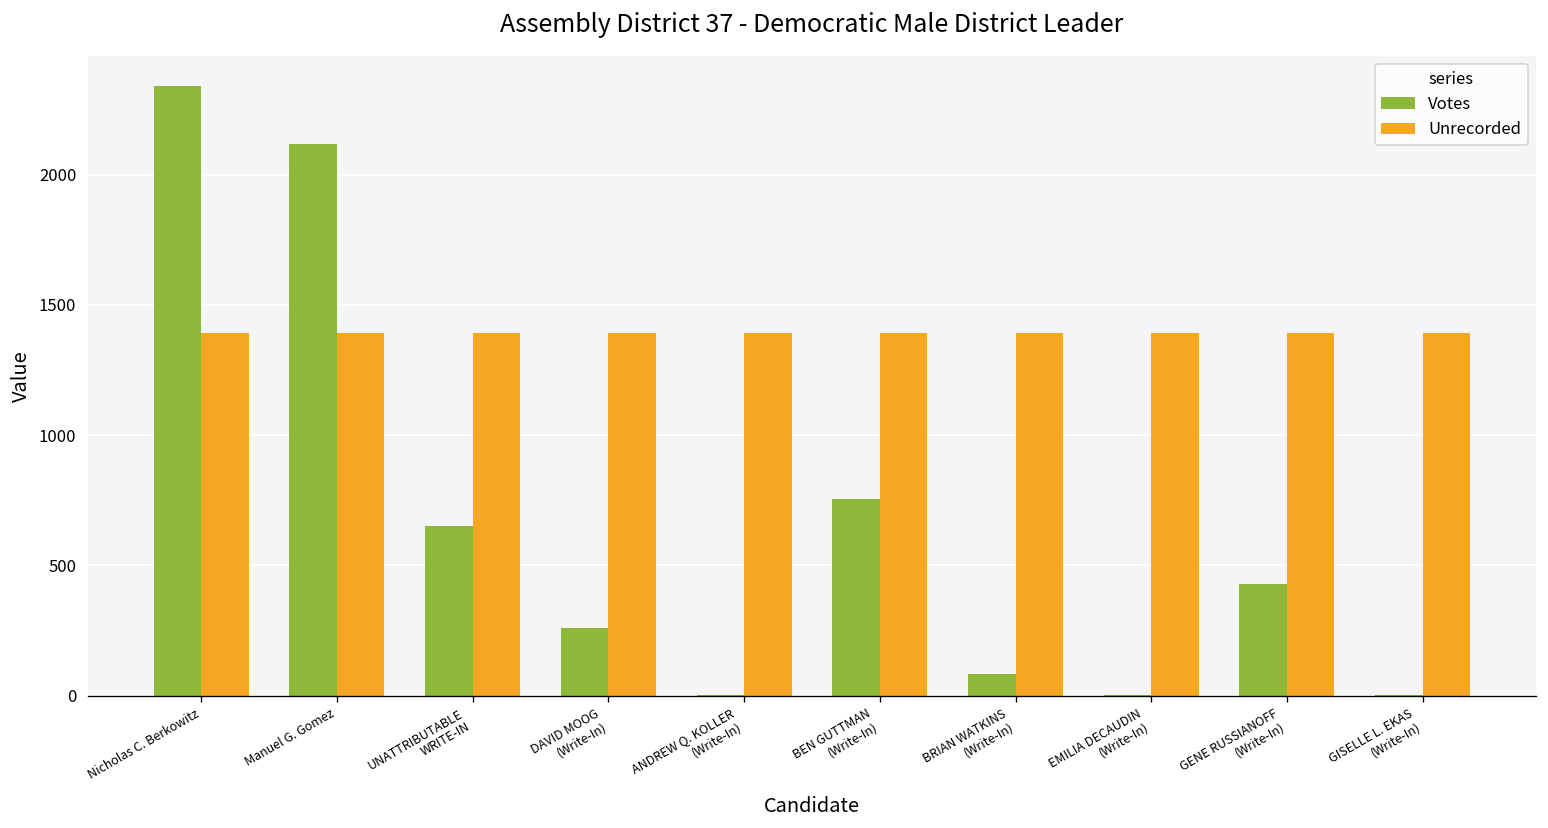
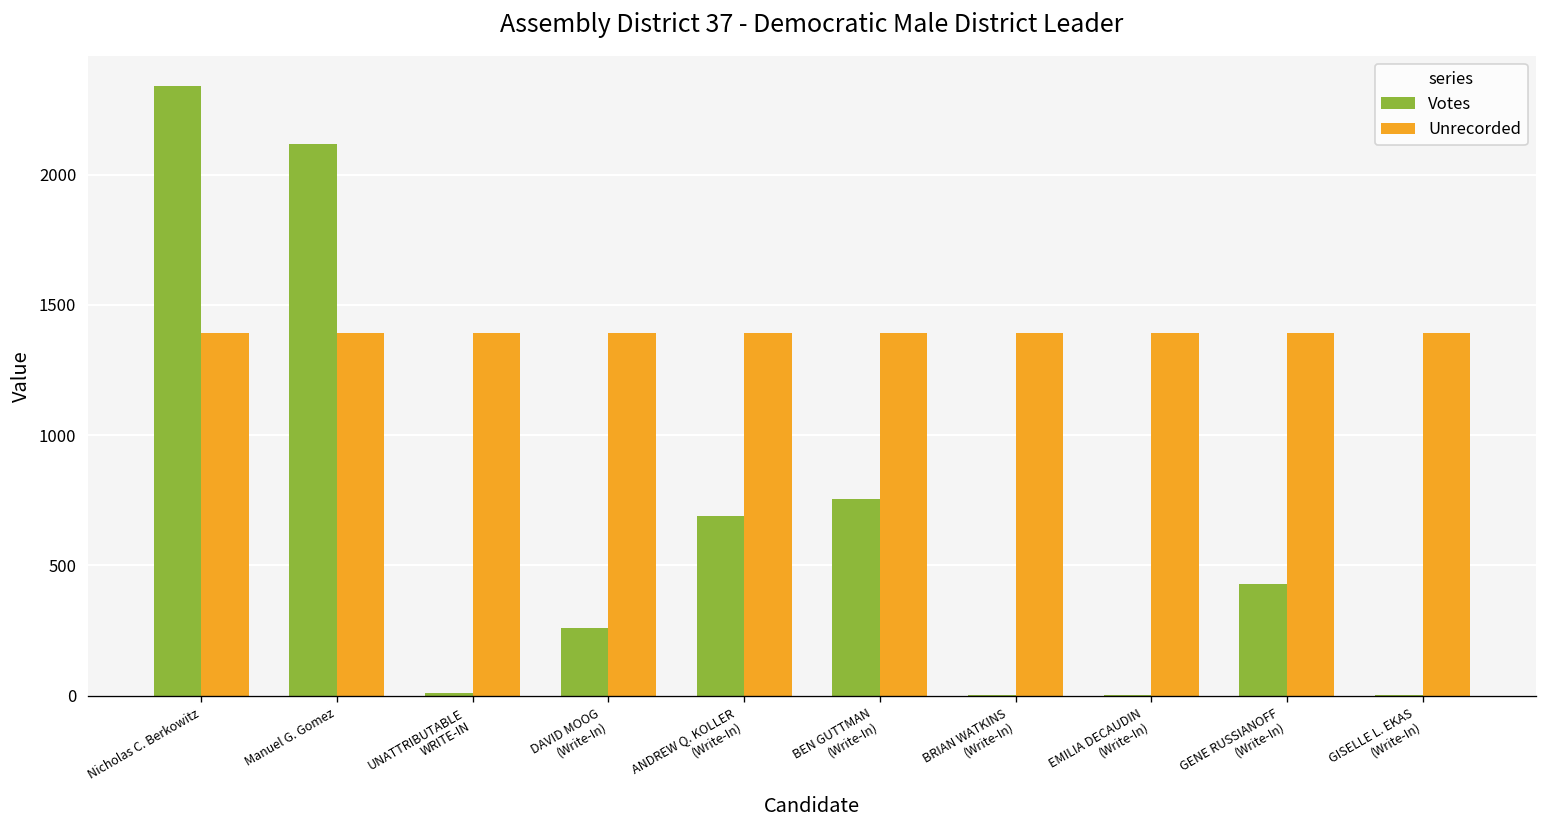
  {
    "Votes": {
      "Nicholas C. Berkowitz": 2340,
      "Manuel G. Gomez": 2120,
-     "UNATTRIBUTABLE WRITE-IN": 650,
+     "UNATTRIBUTABLE WRITE-IN": 10,
      "DAVID MOOG (Write-In)": 260,
-     "ANDREW Q. KOLLER (Write-In)": 0,
+     "ANDREW Q. KOLLER (Write-In)": 690,
      "BEN GUTTMAN (Write-In)": 760,
-     "BRIAN WATKINS (Write-In)": 80,
+     "BRIAN WATKINS (Write-In)": 0,
      "GENE RUSSIANOFF (Write-In)": 430
    },
    "Unrecorded": {
      "Nicholas C. Berkowitz": 1390,
      "Manuel G. Gomez": 1390,
      "UNATTRIBUTABLE WRITE-IN": 1390,
      "DAVID MOOG (Write-In)": 1390,
      "ANDREW Q. KOLLER (Write-In)": 1390,
      "BEN GUTTMAN (Write-In)": 1390,
      "BRIAN WATKINS (Write-In)": 1390,
      "EMILIA DECAUDIN (Write-In)": 1390,
      "GENE RUSSIANOFF (Write-In)": 1390,
      "GISELLE L. EKAS (Write-In)": 1390
    }
  }
